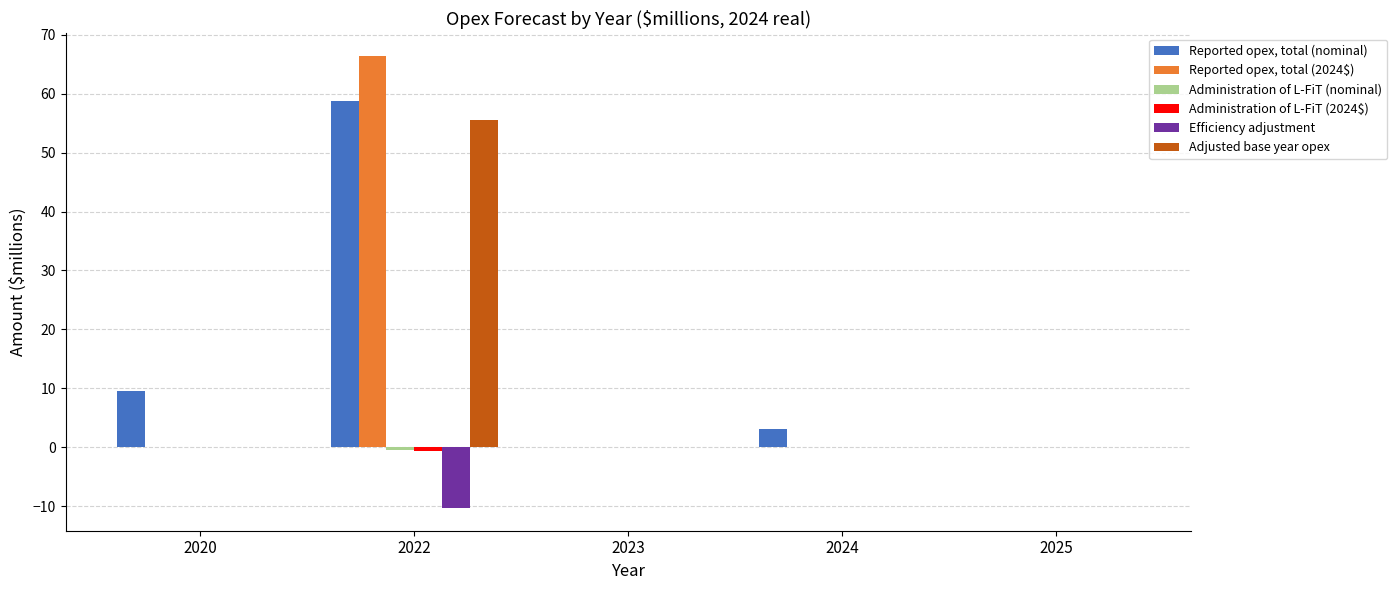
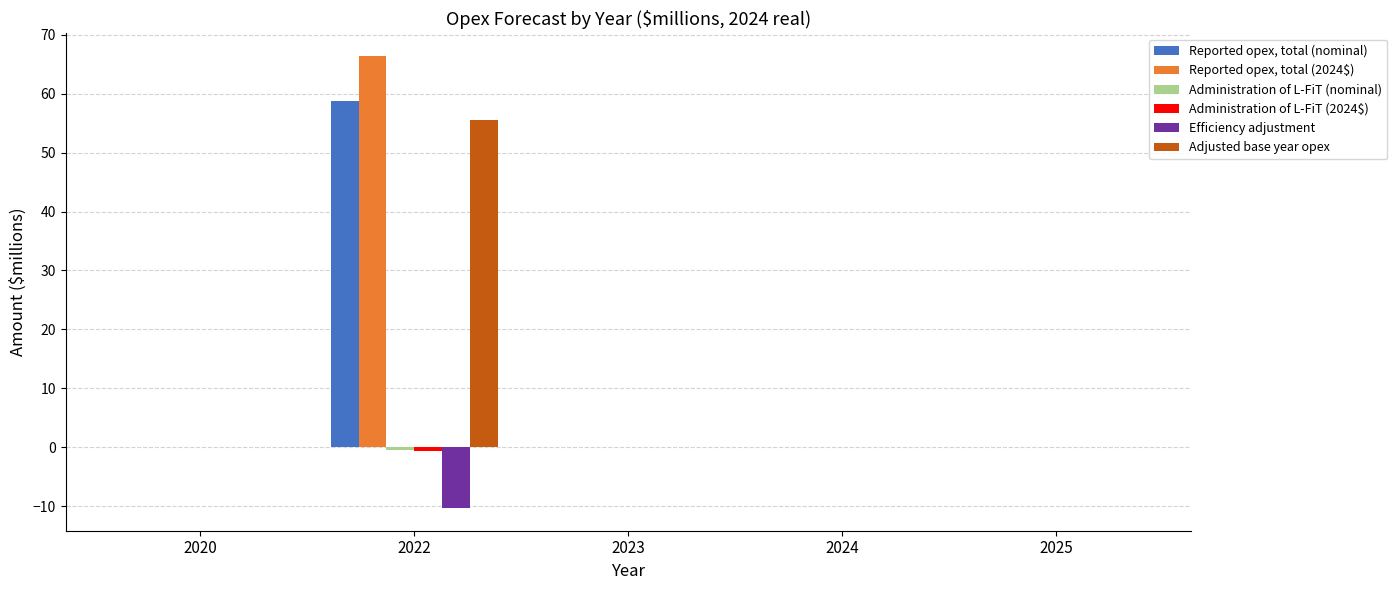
  {
    "Reported opex, total (nominal)": {
-     "2020": 10,
+     "2020": 0,
      "2022": 59,
      "2023": 0,
-     "2024": 3,
+     "2024": 0,
      "2025": 0
    },
    "Reported opex, total (2024$)": {
      "2020": 0,
      "2022": 66,
      "2023": 0,
      "2024": 0,
      "2025": 0
    },
    "Administration of L-FiT (nominal)": {
      "2020": 0,
      "2022": -1,
      "2023": 0,
      "2024": 0,
      "2025": 0
    },
    "Administration of L-FiT (2024$)": {
      "2020": 0,
      "2022": -1,
      "2023": 0,
      "2024": 0,
      "2025": 0
    },
    "Efficiency adjustment": {
      "2020": 0,
      "2022": -10,
      "2023": 0,
      "2024": 0,
      "2025": 0
    },
    "Adjusted base year opex": {
      "2020": 0,
      "2022": 56,
      "2023": 0,
      "2024": 0,
      "2025": 0
    }
  }
